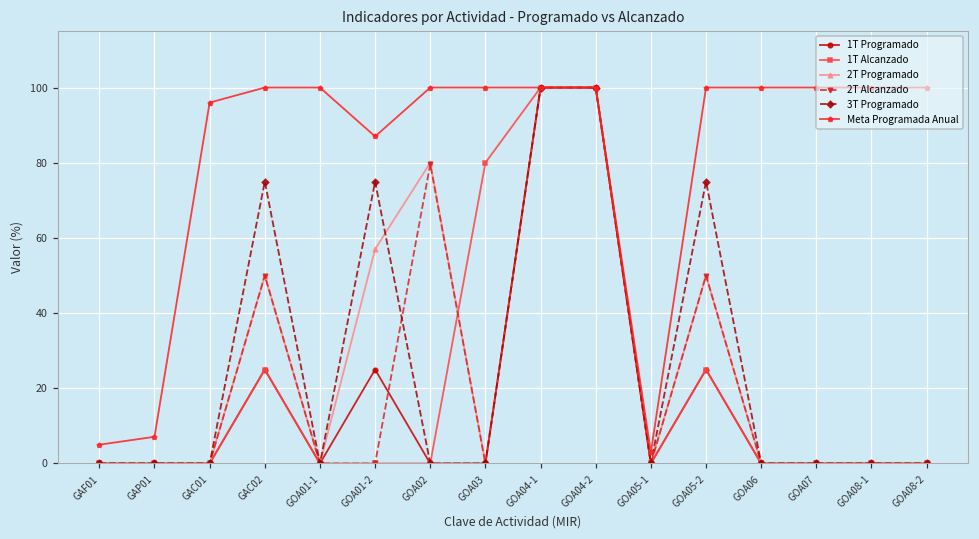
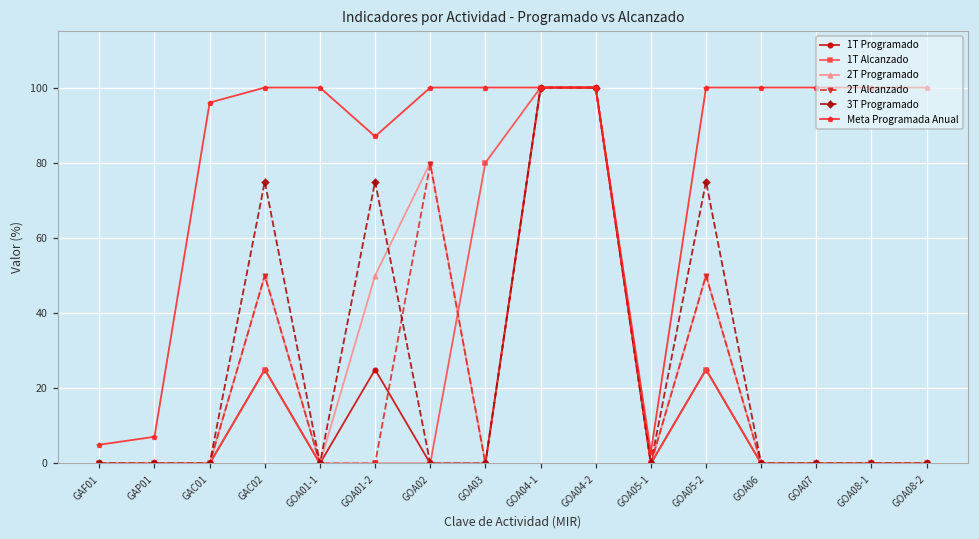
  {
    "2T Programado": {
-     "GOA01-2": 57
+     "GOA01-2": 50
    }
  }
